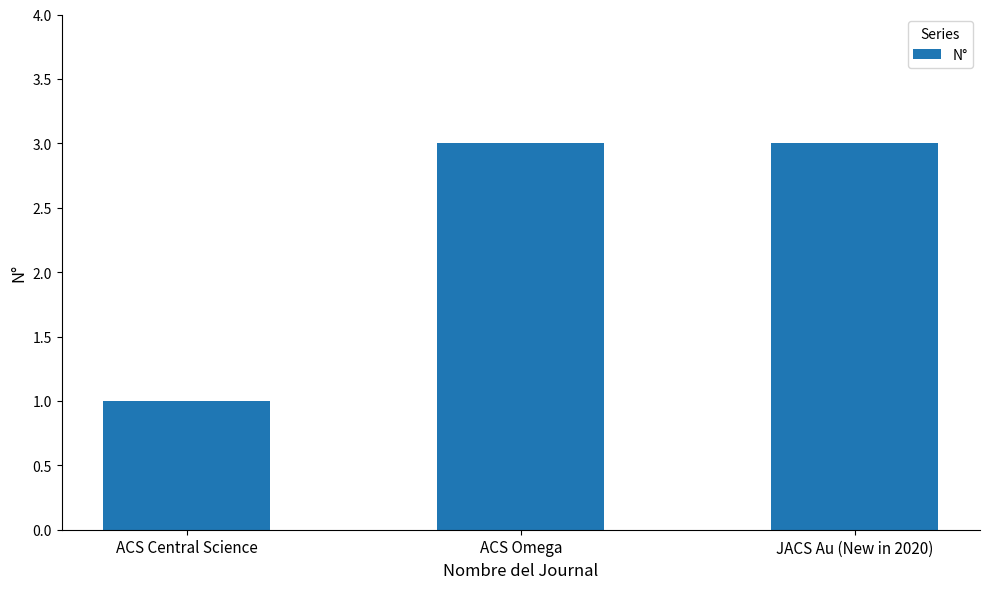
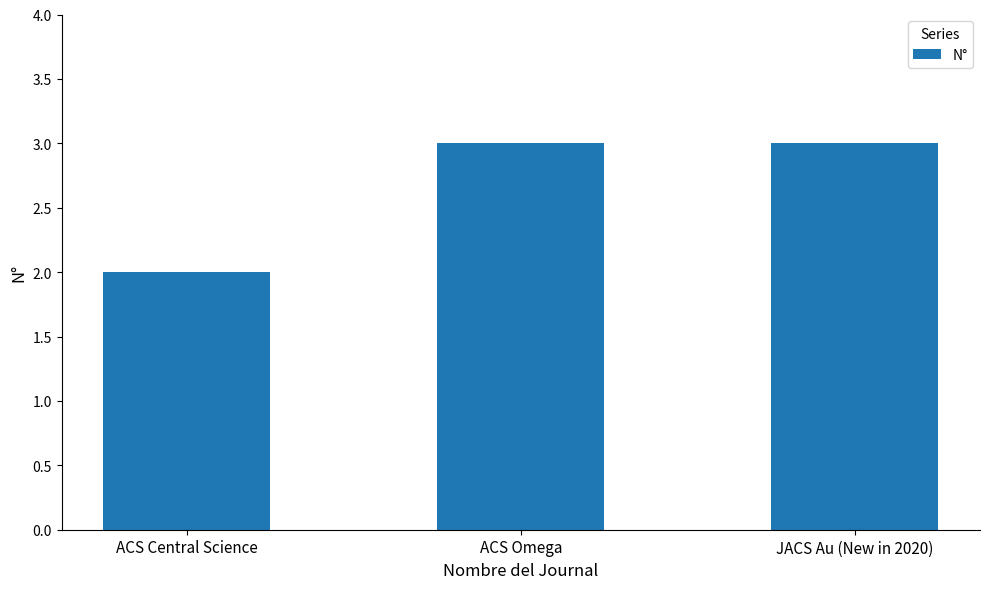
  {
-   "ACS Central Science": 1,
+   "ACS Central Science": 2,
    "ACS Omega": 3,
    "JACS Au (New in 2020)": 3
  }
